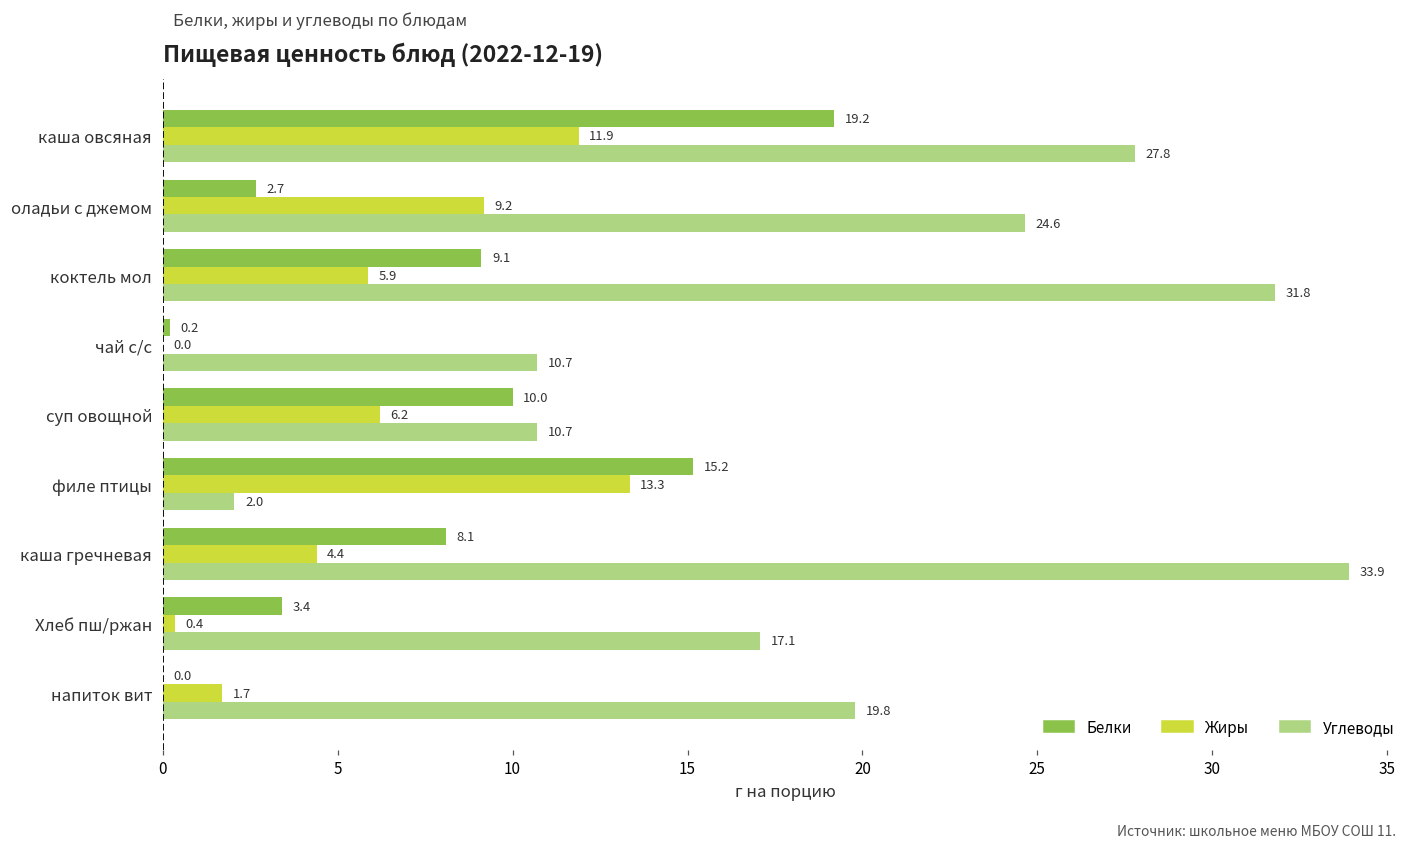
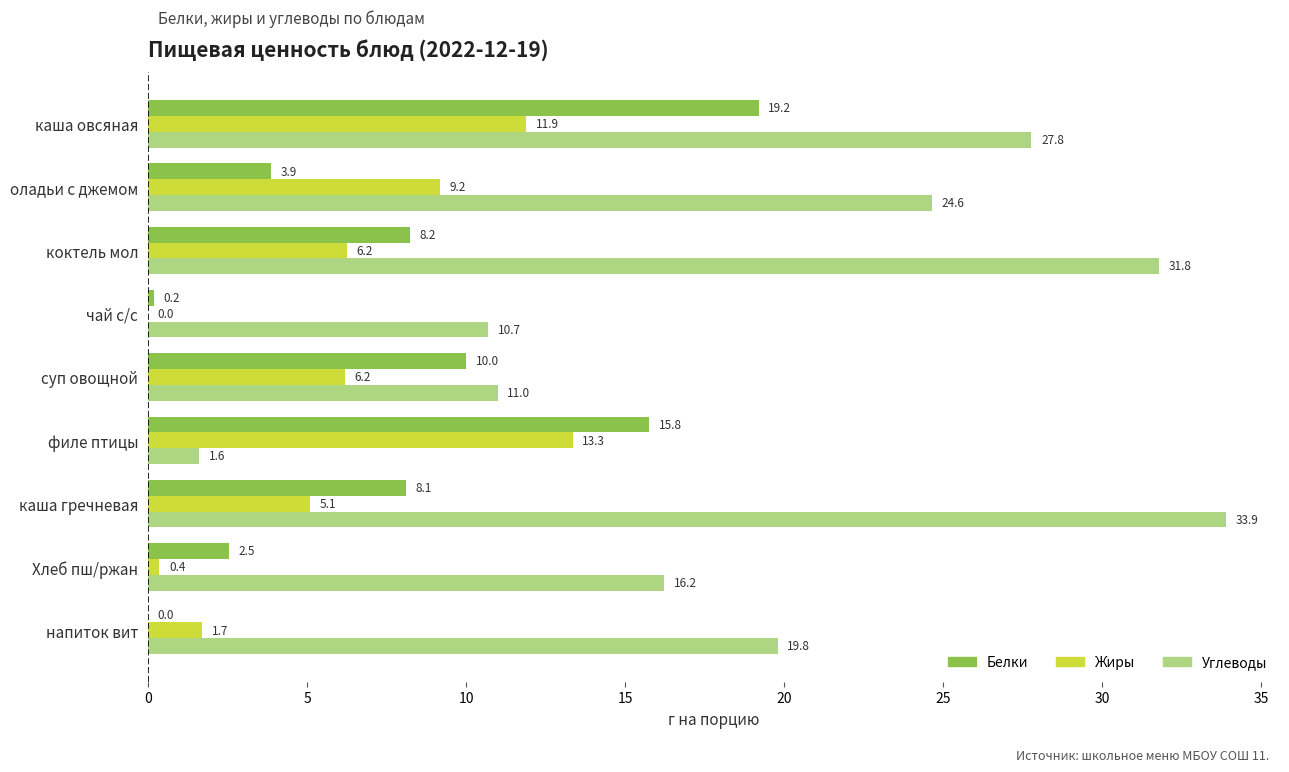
  {
    "Белки": {
      "каша овсяная": 19.2,
-     "оладьи с джемом": 2.7,
-     "коктель мол": 9.1,
+     "оладьи с джемом": 3.9,
+     "коктель мол": 8.2,
      "чай с/с": 0.2,
      "суп овощной": 10.0,
-     "филе птицы": 15.2,
+     "филе птицы": 15.8,
      "каша гречневая": 8.1,
-     "Хлеб пш/ржан": 3.4,
+     "Хлеб пш/ржан": 2.5,
      "напиток вит": 0.0
    },
    "Жиры": {
      "каша овсяная": 11.9,
      "оладьи с джемом": 9.2,
-     "коктель мол": 5.9,
+     "коктель мол": 6.2,
      "чай с/с": 0.0,
      "суп овощной": 6.2,
      "филе птицы": 13.3,
-     "каша гречневая": 4.4,
+     "каша гречневая": 5.1,
      "Хлеб пш/ржан": 0.4,
      "напиток вит": 1.7
    },
    "Углеводы": {
      "каша овсяная": 27.8,
      "оладьи с джемом": 24.6,
      "коктель мол": 31.8,
      "чай с/с": 10.7,
-     "суп овощной": 10.7,
-     "филе птицы": 2.0,
+     "суп овощной": 11.0,
+     "филе птицы": 1.6,
      "каша гречневая": 33.9,
-     "Хлеб пш/ржан": 17.1,
+     "Хлеб пш/ржан": 16.2,
      "напиток вит": 19.8
    }
  }
